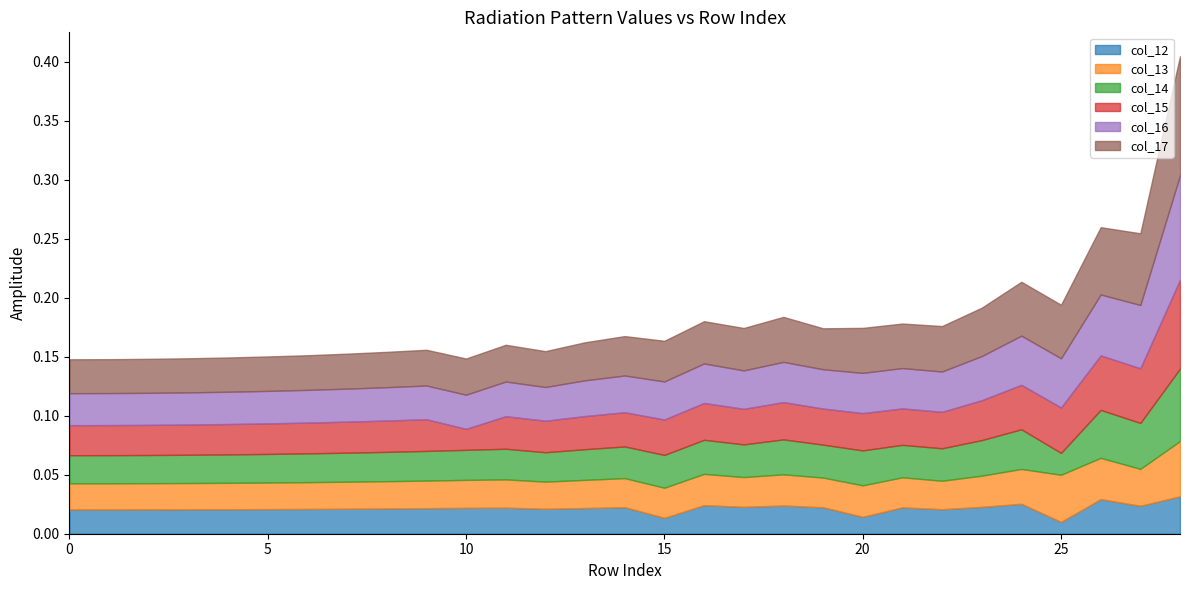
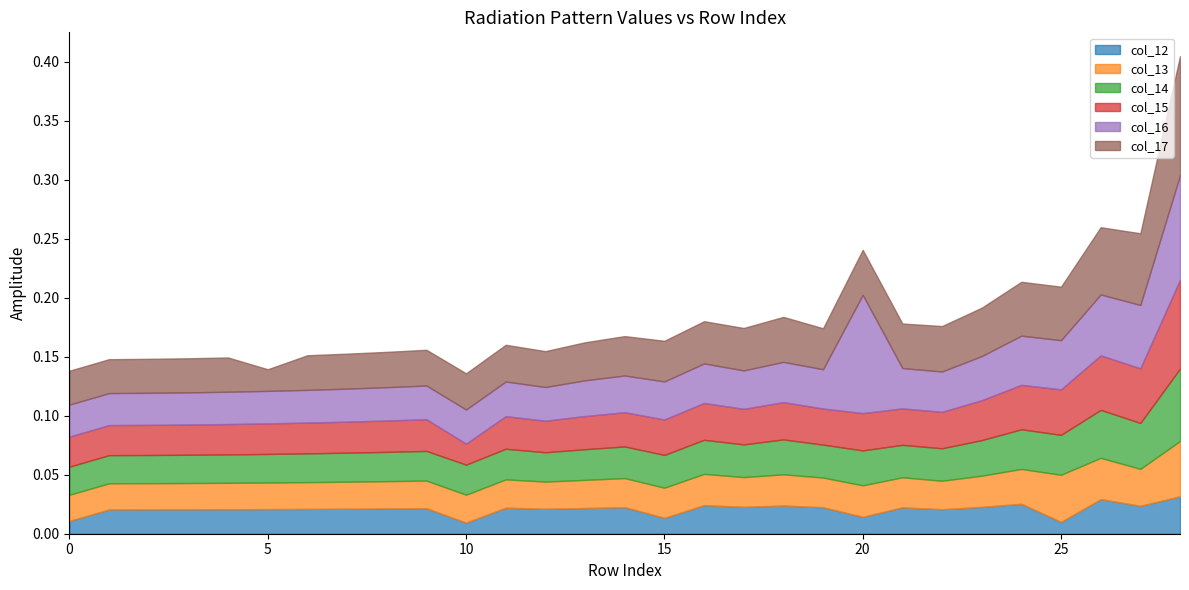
  {
    "col_12": {
-     "0": 0.021,
+     "0": 0.011,
      "5": 0.021,
-     "10": 0.022,
+     "10": 0.009,
      "15": 0.013,
      "20": 0.014,
      "25": 0.010
    },
    "col_13": {
      "0": 0.022,
      "5": 0.023,
      "10": 0.024,
      "15": 0.026,
      "20": 0.027,
      "25": 0.040
    },
    "col_14": {
      "0": 0.024,
      "5": 0.024,
      "10": 0.025,
      "15": 0.028,
      "20": 0.030,
-     "25": 0.019
+     "25": 0.034
    },
    "col_15": {
      "0": 0.025,
      "5": 0.026,
      "10": 0.018,
      "15": 0.030,
      "20": 0.032,
      "25": 0.039
    },
    "col_16": {
      "0": 0.027,
      "5": 0.028,
      "10": 0.029,
      "15": 0.032,
-     "20": 0.034,
+     "20": 0.100,
      "25": 0.042
    },
    "col_17": {
      "0": 0.029,
-     "5": 0.029,
+     "5": 0.018,
      "10": 0.031,
      "15": 0.034,
      "20": 0.038,
      "25": 0.045
    }
  }
